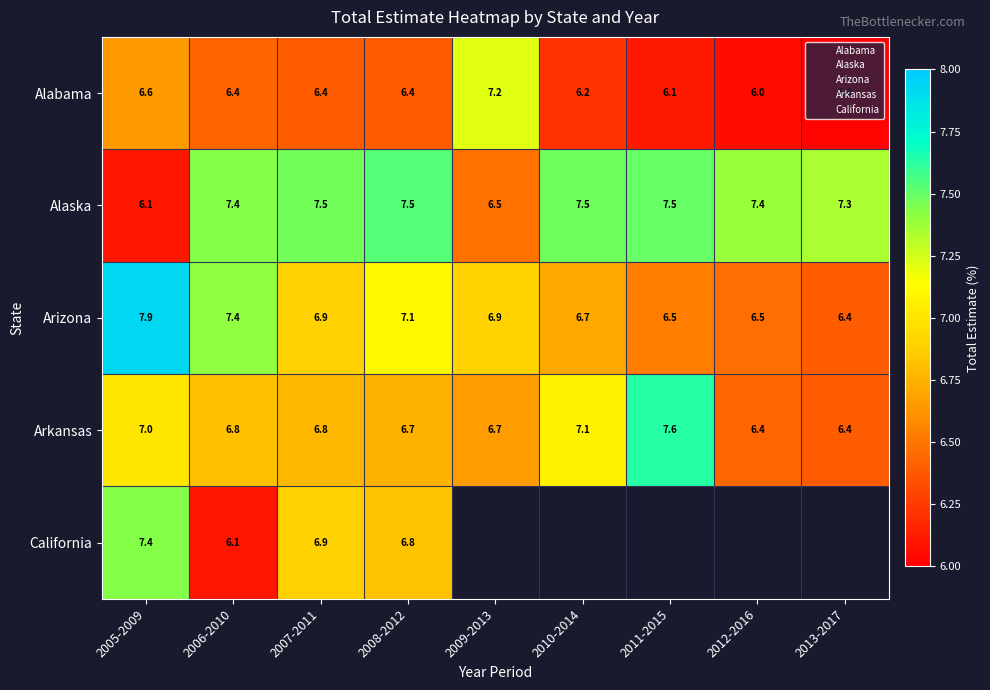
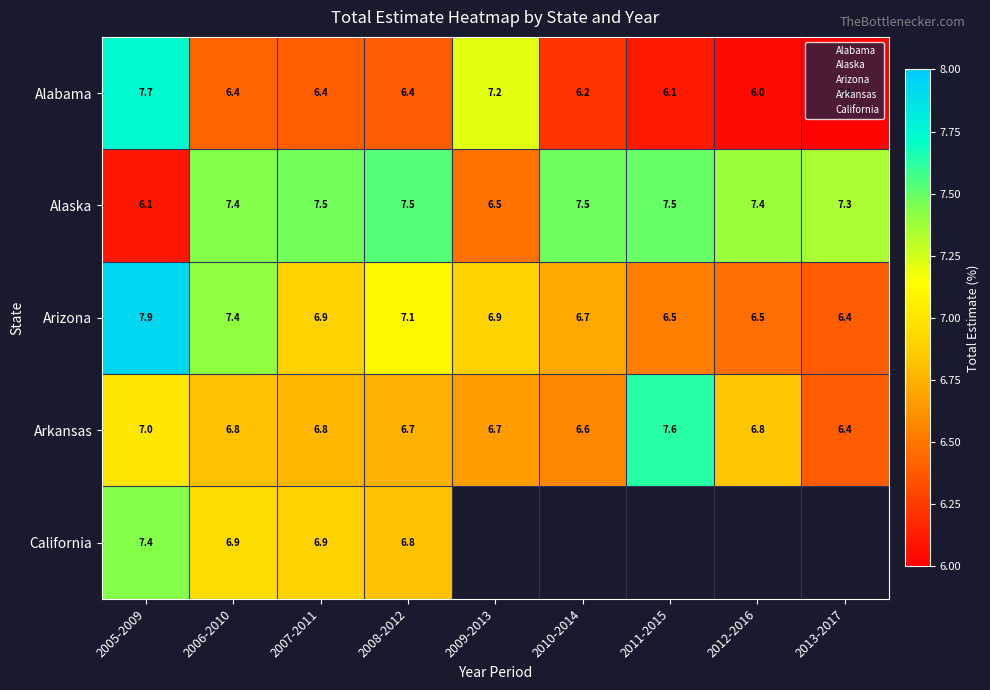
  {
    "Alabama": {
-     "2005-2009": 6.6
+     "2005-2009": 7.7
    },
    "Arkansas": {
-     "2010-2014": 7.1,
-     "2012-2016": 6.4
+     "2010-2014": 6.6,
+     "2012-2016": 6.8
    },
    "California": {
-     "2006-2010": 6.1
+     "2006-2010": 6.9
    }
  }
